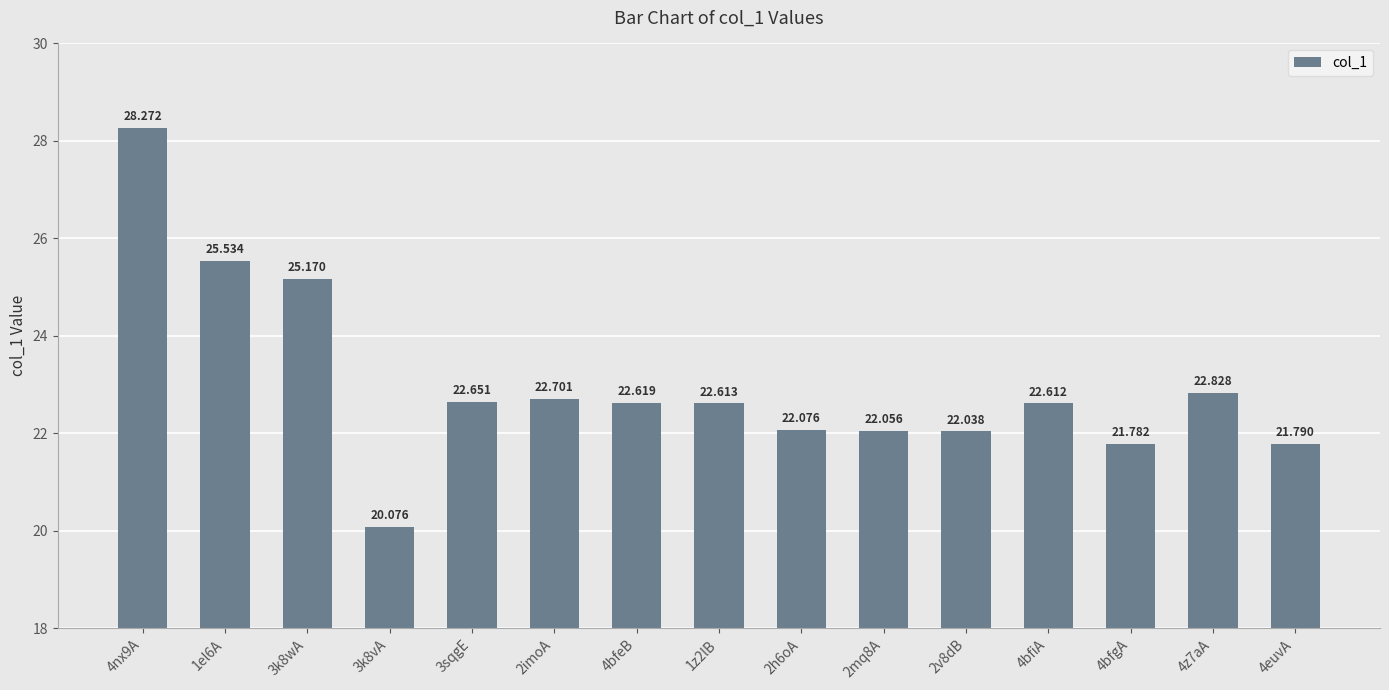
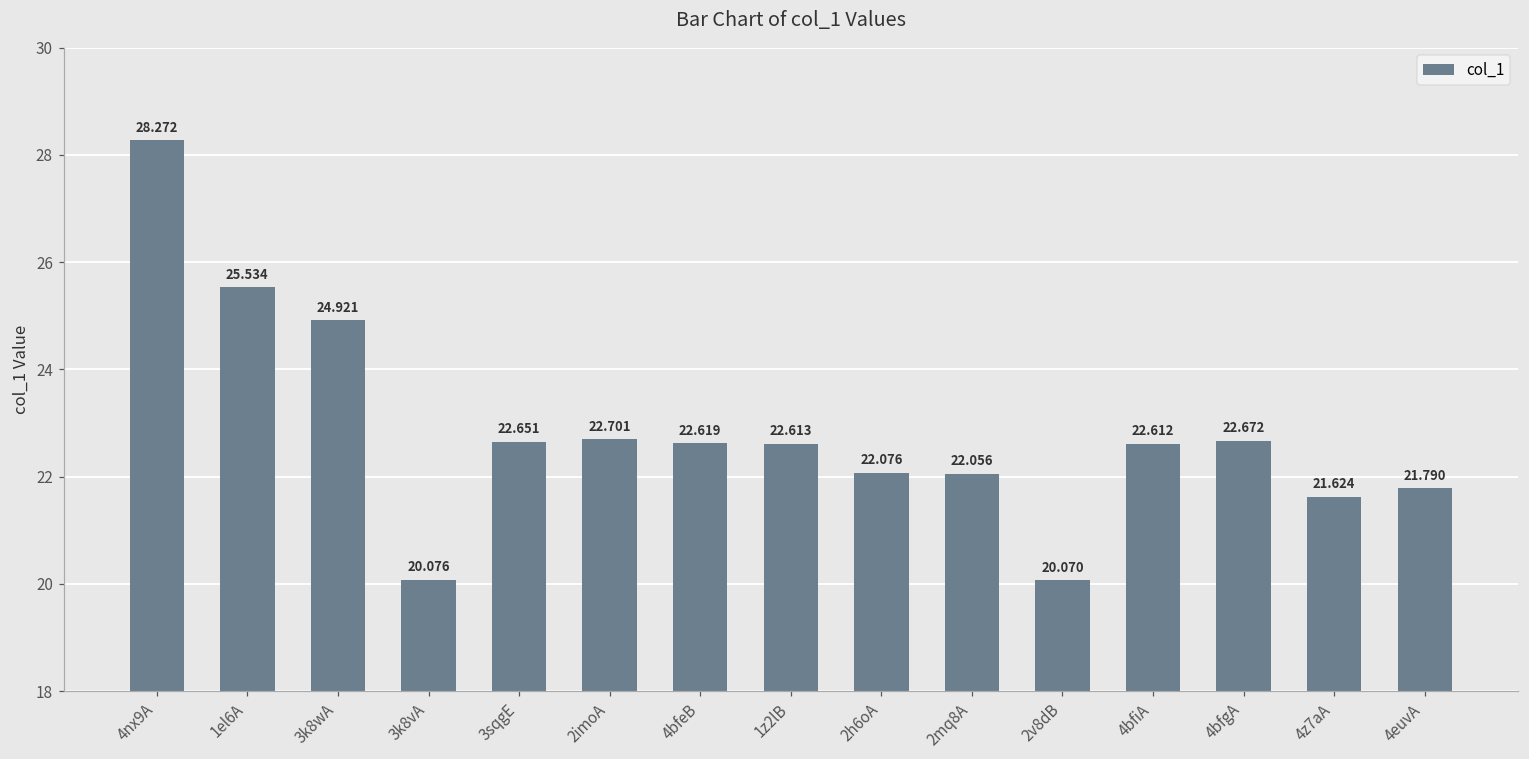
  {
    "4nx9A": 28.272,
    "1el6A": 25.534,
-   "3k8wA": 25.170,
+   "3k8wA": 24.921,
    "3k8vA": 20.076,
    "3sqgE": 22.651,
    "2imoA": 22.701,
    "4bfeB": 22.619,
    "1z2lB": 22.613,
    "2h6oA": 22.076,
    "2mq8A": 22.056,
-   "2v8dB": 22.038,
+   "2v8dB": 20.070,
    "4bfiA": 22.612,
-   "4bfgA": 21.782,
-   "4z7aA": 22.828,
+   "4bfgA": 22.672,
+   "4z7aA": 21.624,
    "4euvA": 21.790
  }
